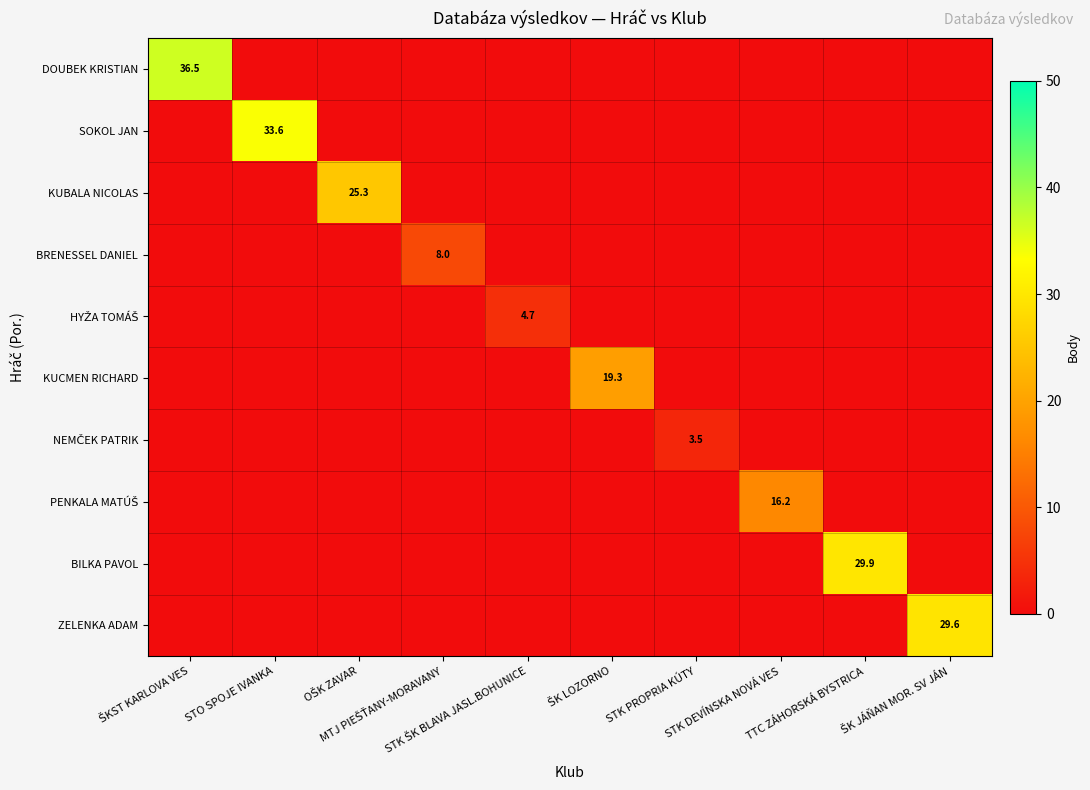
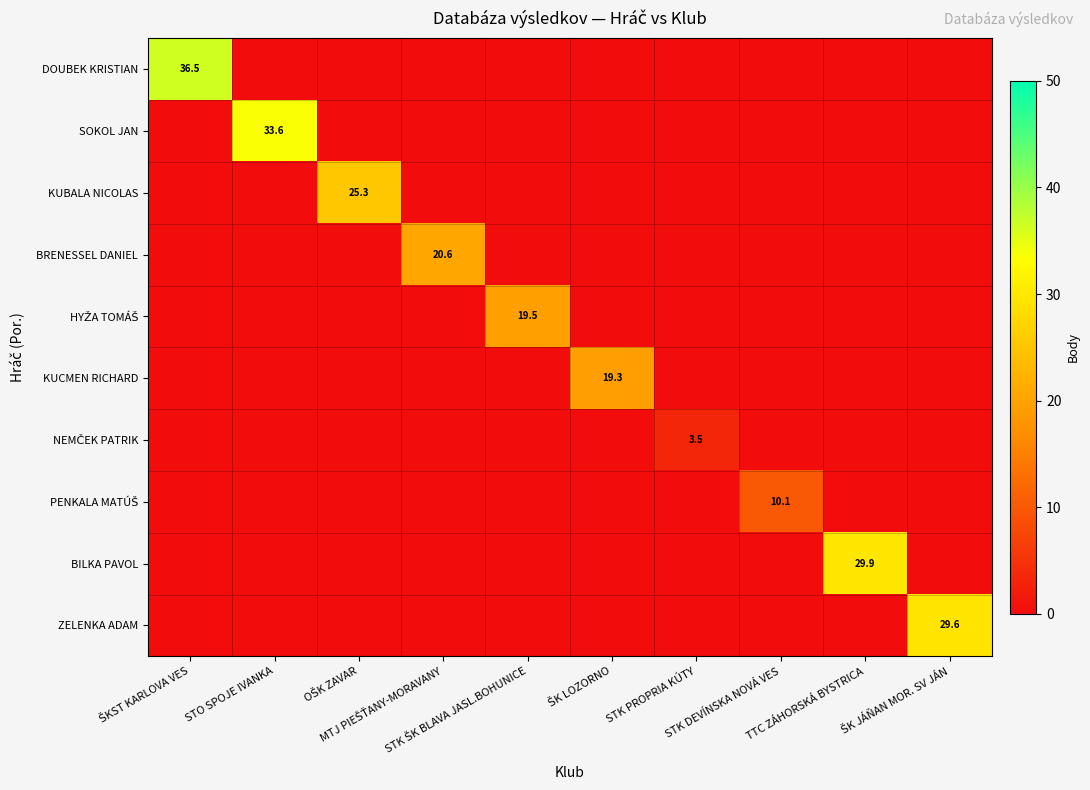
  {
    "DOUBEK KRISTIAN": {
      "ŠKST KARLOVA VES": 36.5
    },
    "SOKOL JAN": {
      "STO SPOJE IVANKA": 33.6
    },
    "KUBALA NICOLAS": {
      "OŠK ZAVAR": 25.3
    },
    "BRENESSEL DANIEL": {
-     "MTJ PIEŠŤANY-MORAVANY": 8.0
+     "MTJ PIEŠŤANY-MORAVANY": 20.6
    },
    "HYŽA TOMÁŠ": {
-     "STK ŠK BLAVA JASL.BOHUNICE": 4.7
+     "STK ŠK BLAVA JASL.BOHUNICE": 19.5
    },
    "KUCMEN RICHARD": {
      "ŠK LOZORNO": 19.3
    },
    "NEMČEK PATRIK": {
      "STK PROPRIA KÚTY": 3.5
    },
    "PENKALA MATÚŠ": {
-     "STK DEVÍNSKA NOVÁ VES": 16.2
+     "STK DEVÍNSKA NOVÁ VES": 10.1
    },
    "BILKA PAVOL": {
      "TTC ZÁHORSKÁ BYSTRICA": 29.9
    },
    "ZELENKA ADAM": {
      "ŠK JÁŇAN MOR. SV JÁN": 29.6
    }
  }
